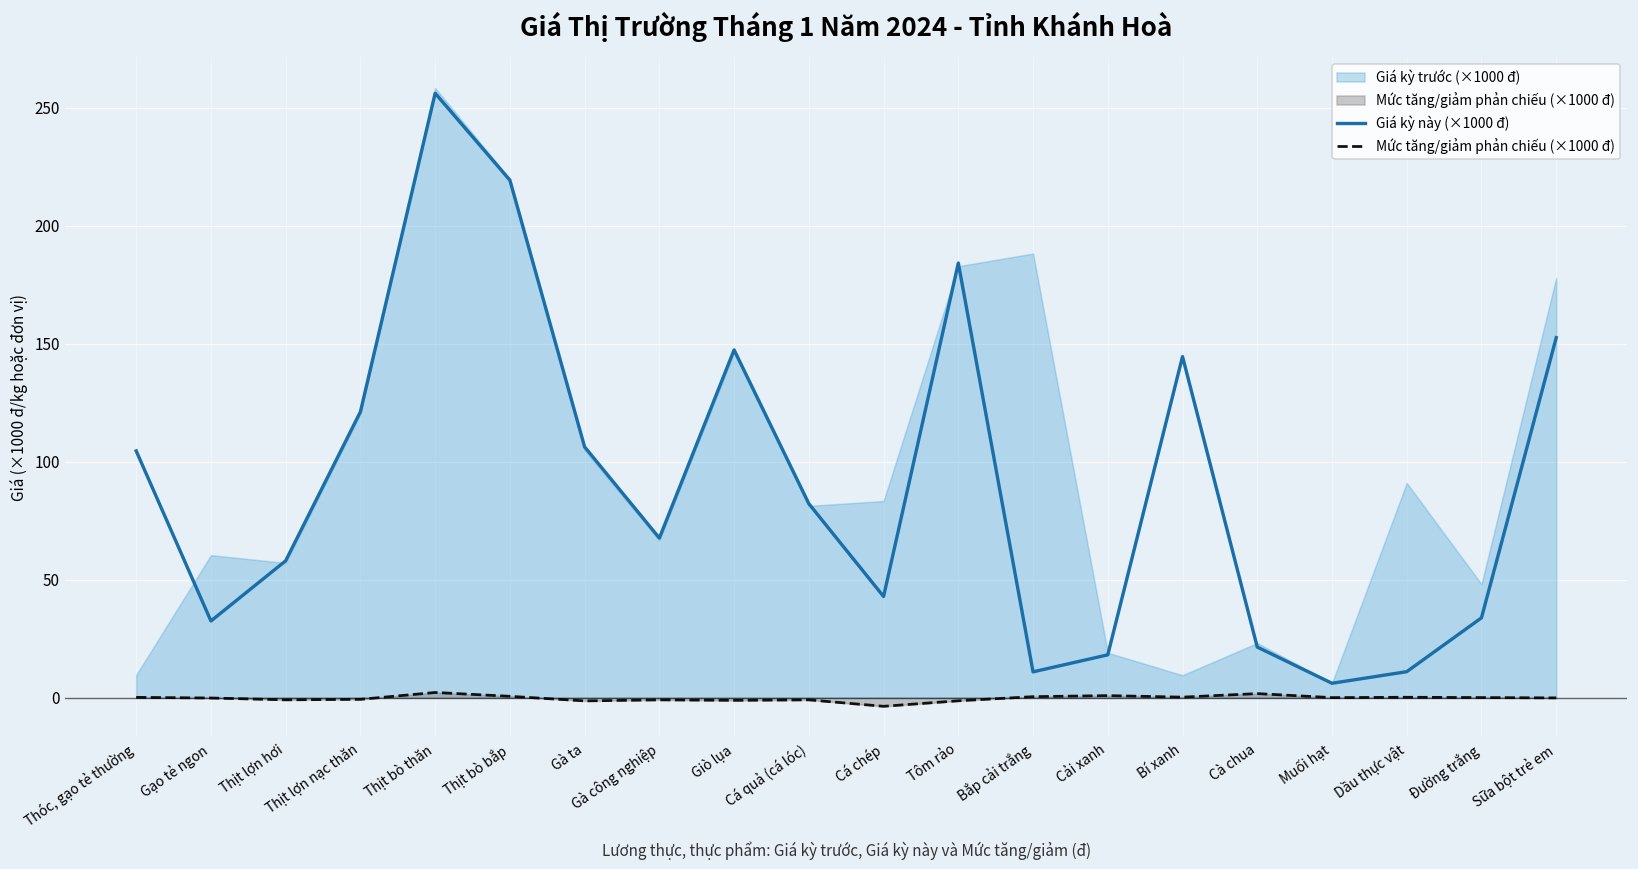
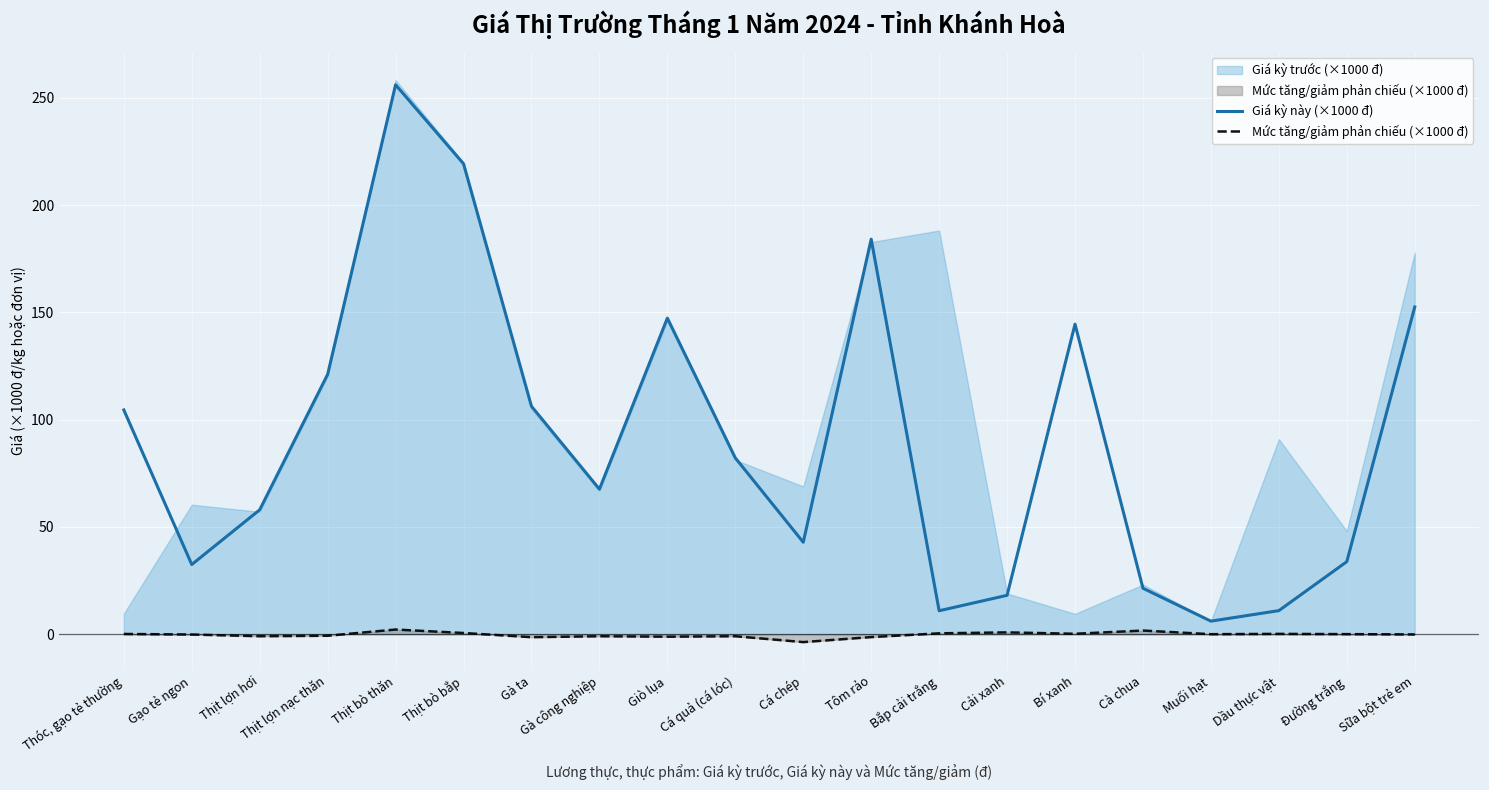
  {
    "Giá kỳ này (×1000 đ)": {
      "Thóc, gạo tẻ thường": 105,
      "Gạo tẻ ngon": 32,
      "Thịt bò thăn": 256,
      "Gà ta": 106,
      "Cá chép": 43,
      "Tôm rảo": 184,
      "Bắp cải trắng": 11,
      "Bí xanh": 145,
      "Cà chua": 21,
      "Dầu thực vật": 11,
      "Đường trắng": 34,
      "Sữa bột trẻ em": 153
    },
    "Giá kỳ trước (×1000 đ)": {
      "Thóc, gạo tẻ thường": 10,
      "Gạo tẻ ngon": 60,
      "Thịt bò thăn": 258,
      "Gà ta": 105,
-     "Cá chép": 83,
+     "Cá chép": 69,
      "Tôm rảo": 183,
      "Bắp cải trắng": 188,
      "Bí xanh": 10,
      "Cà chua": 23,
      "Dầu thực vật": 91,
      "Đường trắng": 48,
      "Sữa bột trẻ em": 178
    }
  }
